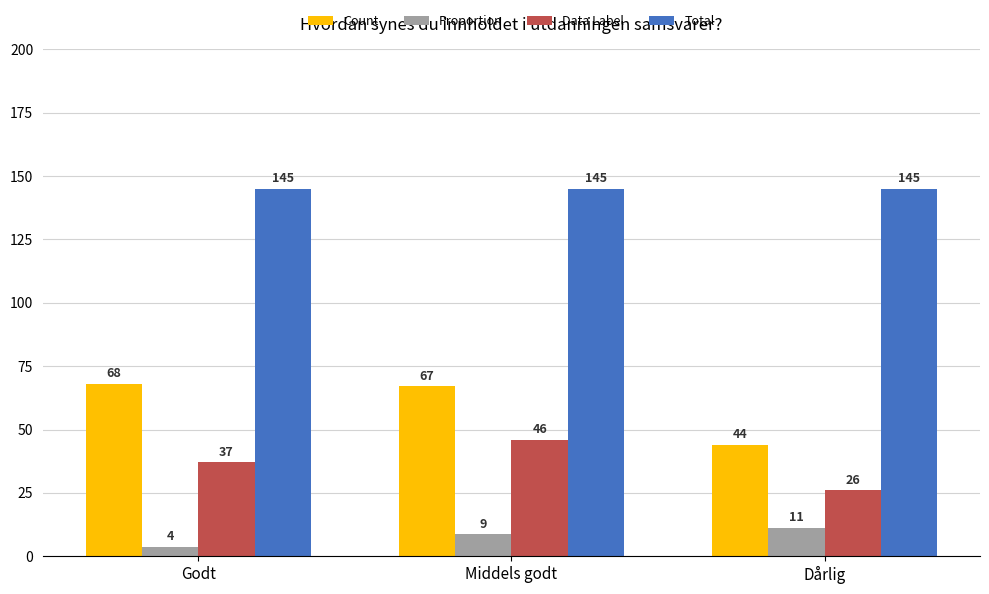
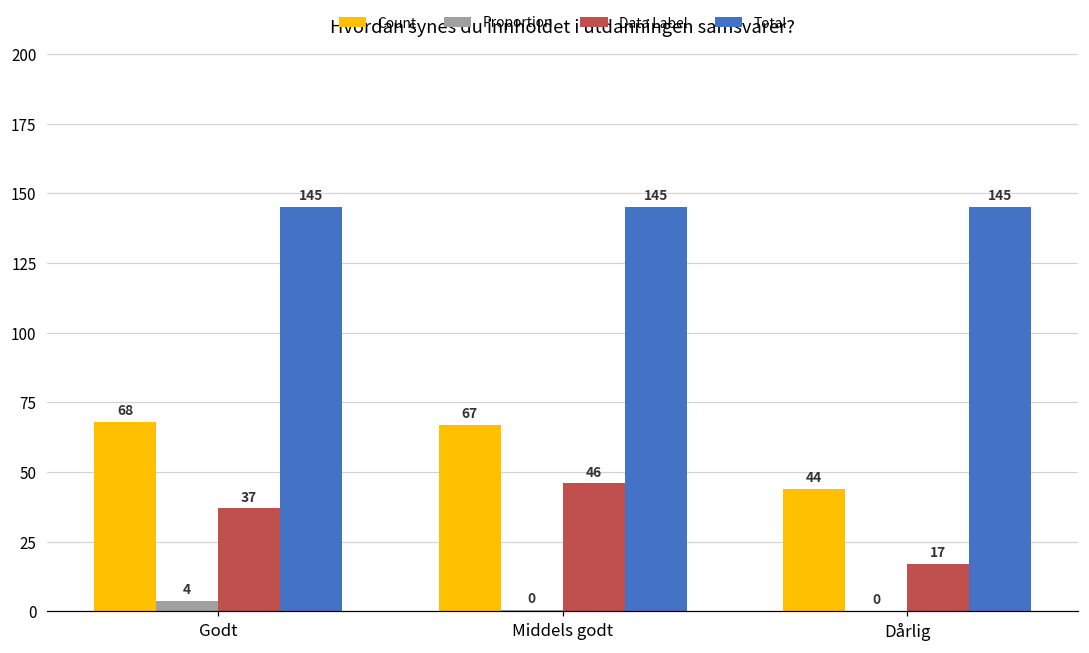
  {
    "Count": {
      "Godt": 68,
      "Middels godt": 67,
      "Dårlig": 44
    },
    "Proportion": {
      "Godt": 4,
-     "Middels godt": 9,
-     "Dårlig": 11
+     "Middels godt": 0,
+     "Dårlig": 0
    },
    "Data Label": {
      "Godt": 37,
      "Middels godt": 46,
-     "Dårlig": 26
+     "Dårlig": 17
    },
    "Total": {
      "Godt": 145,
      "Middels godt": 145,
      "Dårlig": 145
    }
  }
